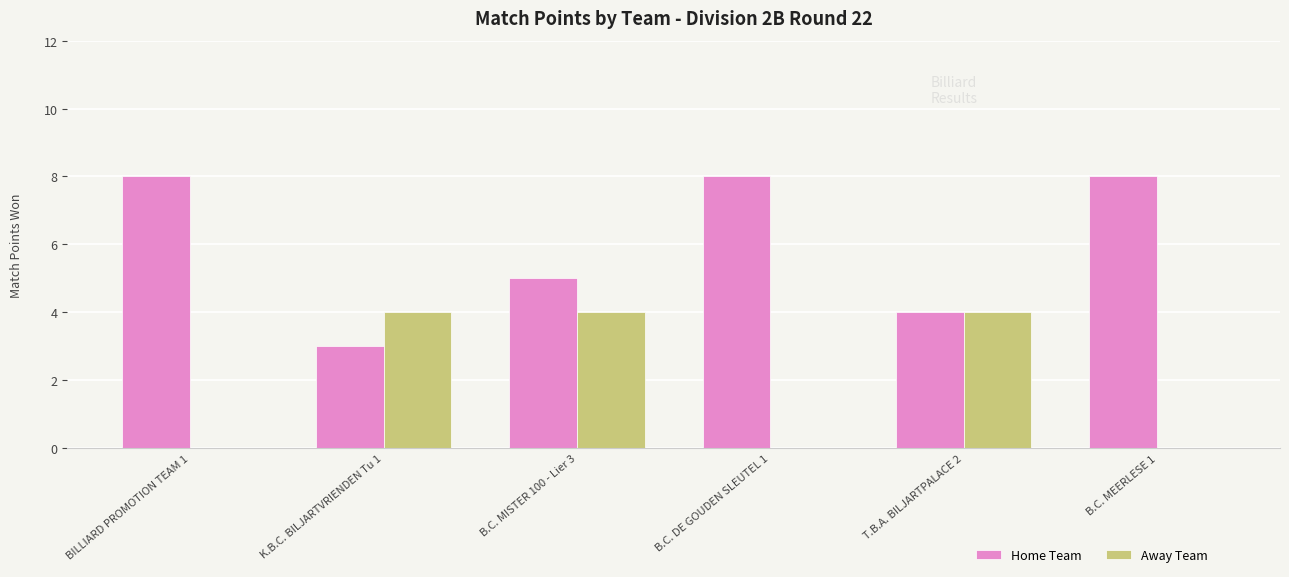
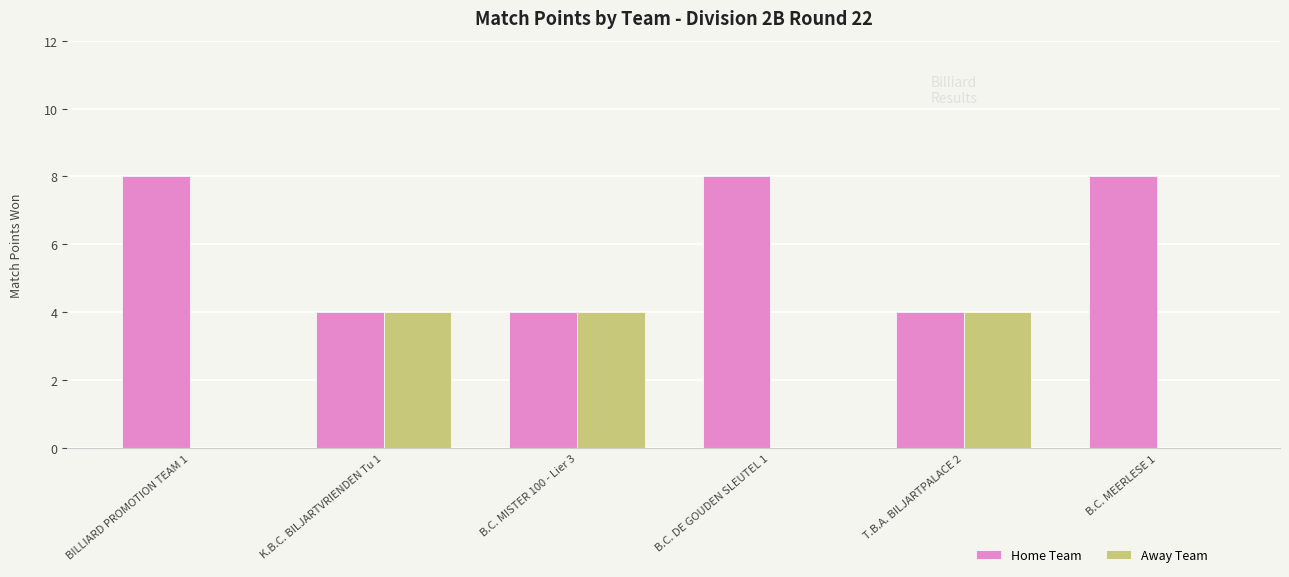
  {
    "Home Team": {
      "BILLIARD PROMOTION TEAM 1": 8,
-     "K.B.C. BILJARTVRIENDEN Tu 1": 3,
-     "B.C. MISTER 100 - Lier 3": 5,
+     "K.B.C. BILJARTVRIENDEN Tu 1": 4,
+     "B.C. MISTER 100 - Lier 3": 4,
      "B.C. DE GOUDEN SLEUTEL 1": 8,
      "T.B.A. BILJARTPALACE 2": 4,
      "B.C. MEERLESE 1": 8
    },
    "Away Team": {
      "BILLIARD PROMOTION TEAM 1": 0,
      "K.B.C. BILJARTVRIENDEN Tu 1": 4,
      "B.C. MISTER 100 - Lier 3": 4,
      "B.C. DE GOUDEN SLEUTEL 1": 0,
      "T.B.A. BILJARTPALACE 2": 4,
      "B.C. MEERLESE 1": 0
    }
  }
